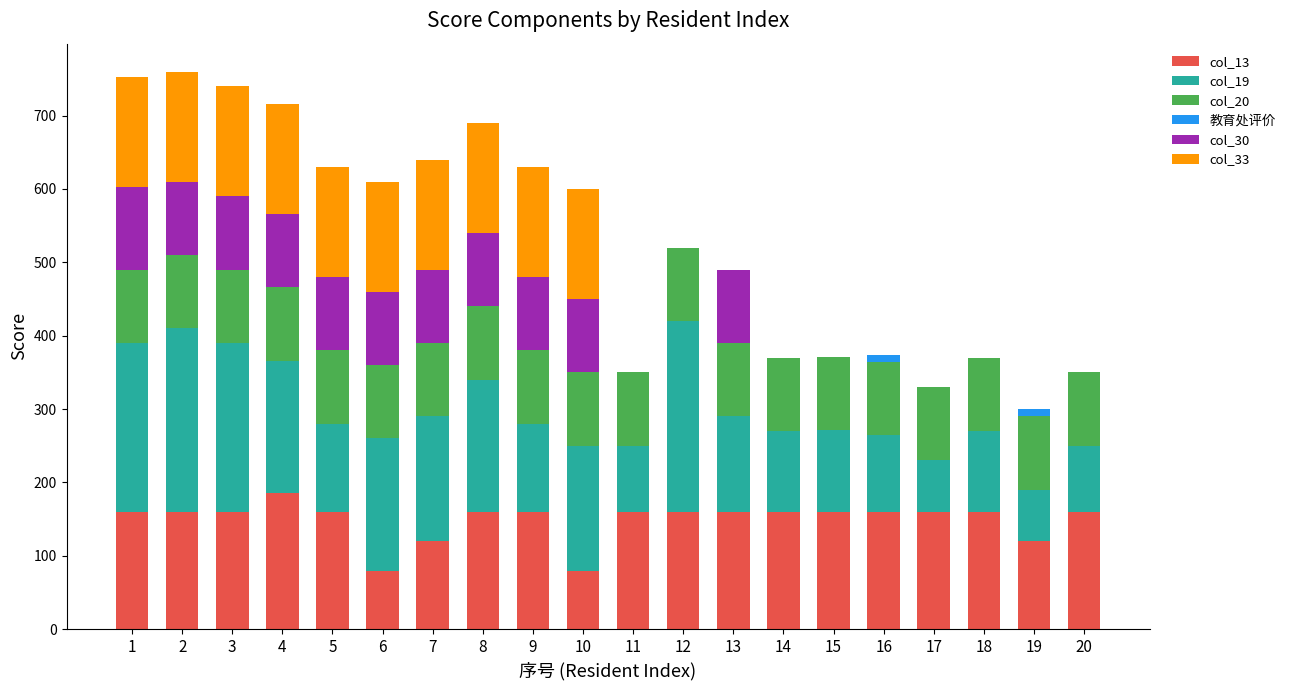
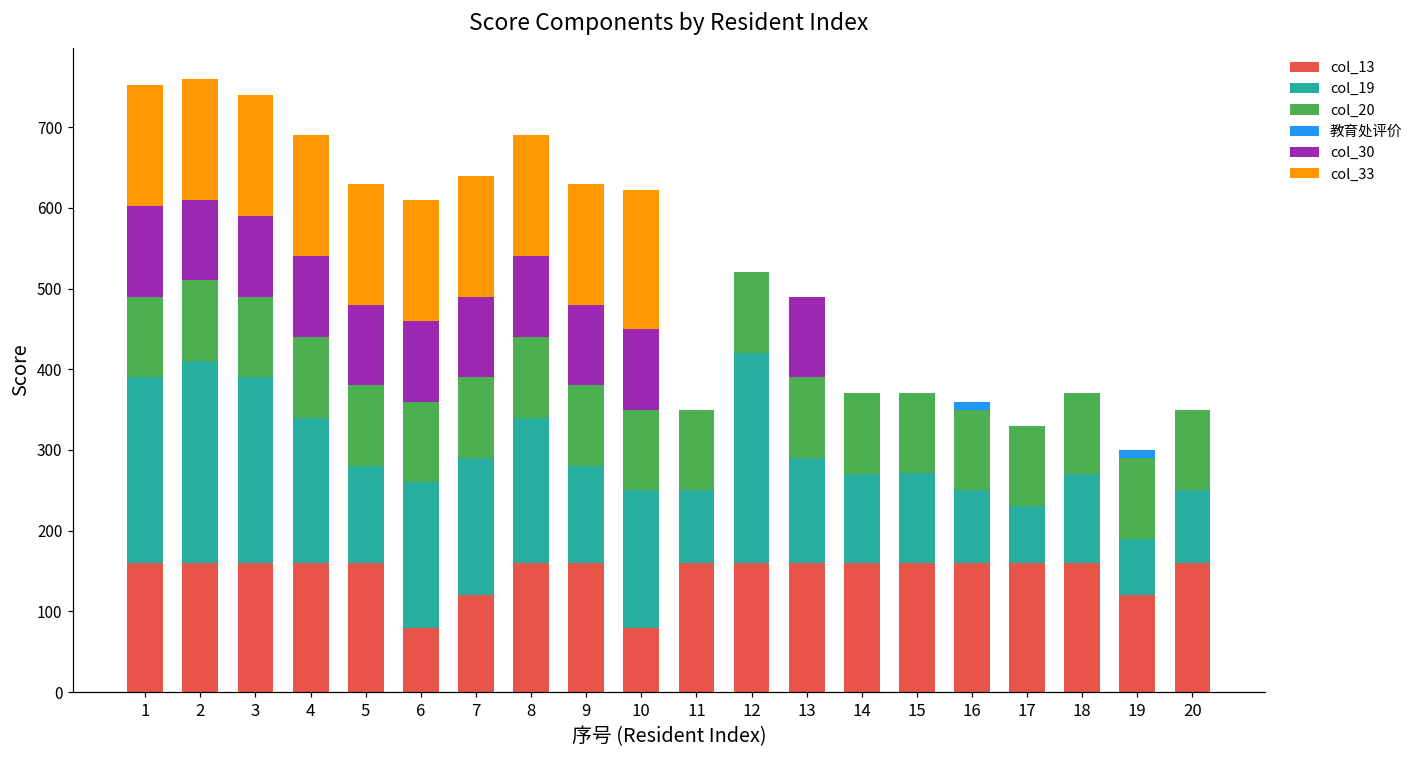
  {
    "col_13": {
      "1": 160,
      "2": 160,
      "3": 160,
-     "4": 190,
+     "4": 160,
      "5": 160,
      "6": 80,
      "7": 120,
      "8": 160,
      "9": 160,
      "10": 80,
      "11": 160,
      "12": 160,
      "13": 160,
      "14": 160,
      "15": 160,
      "16": 160,
      "17": 160,
      "18": 160,
      "19": 120,
      "20": 160
    },
    "col_19": {
      "1": 230,
      "2": 250,
      "3": 230,
      "4": 180,
      "5": 120,
      "6": 180,
      "7": 170,
      "8": 180,
      "9": 120,
      "10": 170,
      "11": 90,
      "12": 260,
      "13": 130,
      "14": 110,
      "15": 110,
-     "16": 100,
+     "16": 90,
      "17": 70,
      "18": 110,
      "19": 70,
      "20": 90
    },
    "col_20": {
      "1": 100,
      "2": 100,
      "3": 100,
      "4": 100,
      "5": 100,
      "6": 100,
      "7": 100,
      "8": 100,
      "9": 100,
      "10": 100,
      "11": 100,
      "12": 100,
      "13": 100,
      "14": 100,
      "15": 100,
      "16": 100,
      "17": 100,
      "18": 100,
      "19": 100,
      "20": 100
    },
    "教育处评价": {
      "1": 0,
      "2": 0,
      "3": 0,
      "4": 0,
      "5": 0,
      "6": 0,
      "7": 0,
      "8": 0,
      "9": 0,
      "10": 0,
      "11": 0,
      "12": 0,
      "13": 0,
      "14": 0,
      "15": 0,
      "16": 10,
      "17": 0,
      "18": 0,
      "19": 10,
      "20": 0
    },
    "col_30": {
      "1": 110,
      "2": 100,
      "3": 100,
      "4": 100,
      "5": 100,
      "6": 100,
      "7": 100,
      "8": 100,
      "9": 100,
      "10": 100,
      "11": 0,
      "12": 0,
      "13": 100,
      "14": 0,
      "15": 0,
      "16": 0,
      "17": 0,
      "18": 0,
      "19": 0,
      "20": 0
    },
    "col_33": {
      "1": 150,
      "2": 150,
      "3": 150,
      "4": 150,
      "5": 150,
      "6": 150,
      "7": 150,
      "8": 150,
      "9": 150,
-     "10": 150,
+     "10": 170,
      "11": 0,
      "12": 0,
      "13": 0,
      "14": 0,
      "15": 0,
      "16": 0,
      "17": 0,
      "18": 0,
      "19": 0,
      "20": 0
    }
  }
